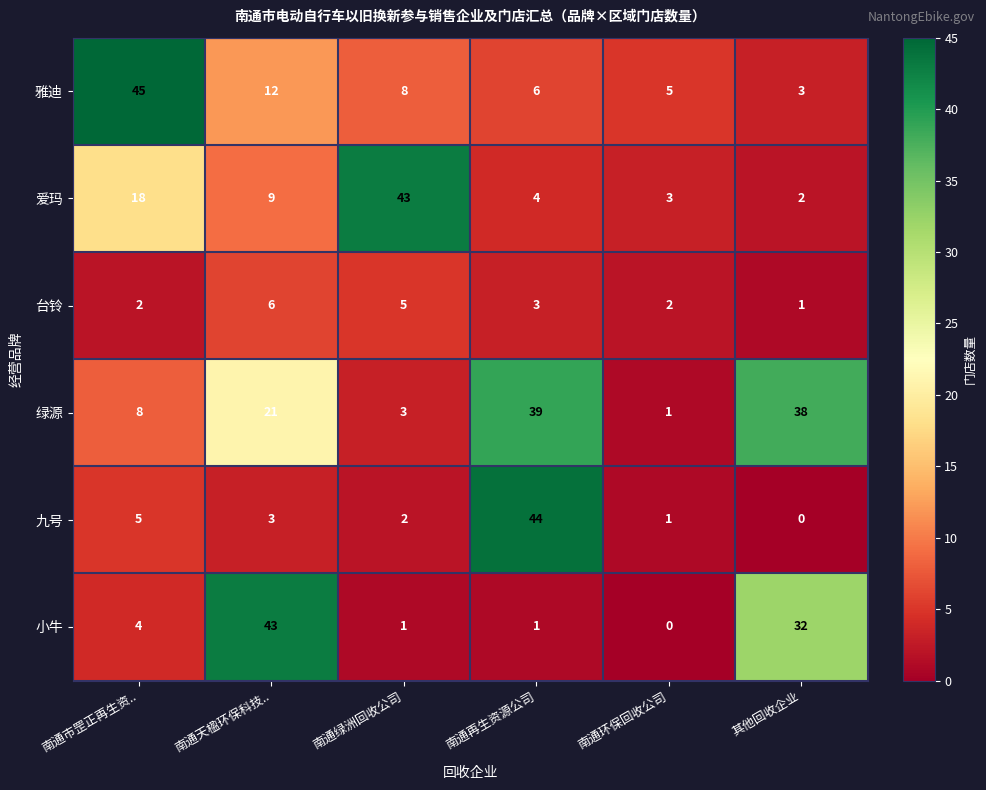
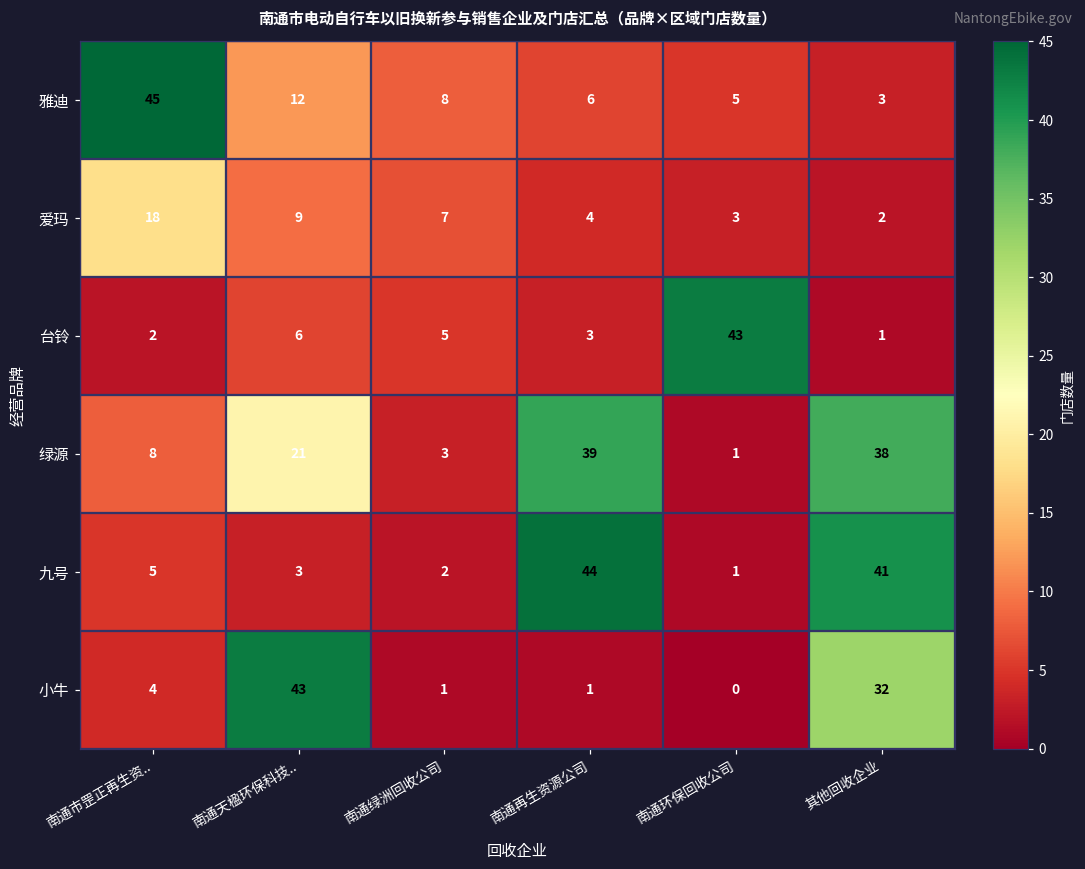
  {
    "雅迪": {
      "南通市罡正再生资..": 45,
      "南通天楹环保科技..": 12,
      "南通绿洲回收公司": 8,
      "南通再生资源公司": 6,
      "南通环保回收公司": 5,
      "其他回收企业": 3
    },
    "爱玛": {
      "南通市罡正再生资..": 18,
      "南通天楹环保科技..": 9,
-     "南通绿洲回收公司": 43,
+     "南通绿洲回收公司": 7,
      "南通再生资源公司": 4,
      "南通环保回收公司": 3,
      "其他回收企业": 2
    },
    "台铃": {
      "南通市罡正再生资..": 2,
      "南通天楹环保科技..": 6,
      "南通绿洲回收公司": 5,
      "南通再生资源公司": 3,
-     "南通环保回收公司": 2,
+     "南通环保回收公司": 43,
      "其他回收企业": 1
    },
    "绿源": {
      "南通市罡正再生资..": 8,
      "南通天楹环保科技..": 21,
      "南通绿洲回收公司": 3,
      "南通再生资源公司": 39,
      "南通环保回收公司": 1,
      "其他回收企业": 38
    },
    "九号": {
      "南通市罡正再生资..": 5,
      "南通天楹环保科技..": 3,
      "南通绿洲回收公司": 2,
      "南通再生资源公司": 44,
      "南通环保回收公司": 1,
-     "其他回收企业": 0
+     "其他回收企业": 41
    },
    "小牛": {
      "南通市罡正再生资..": 4,
      "南通天楹环保科技..": 43,
      "南通绿洲回收公司": 1,
      "南通再生资源公司": 1,
      "南通环保回收公司": 0,
      "其他回收企业": 32
    }
  }
